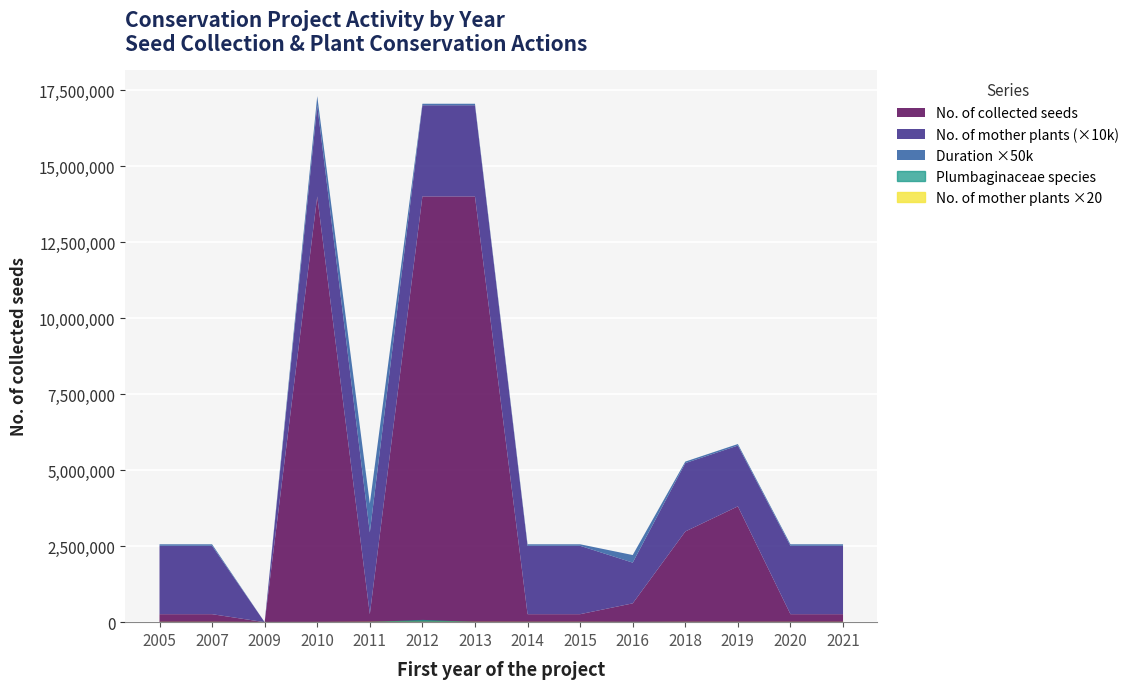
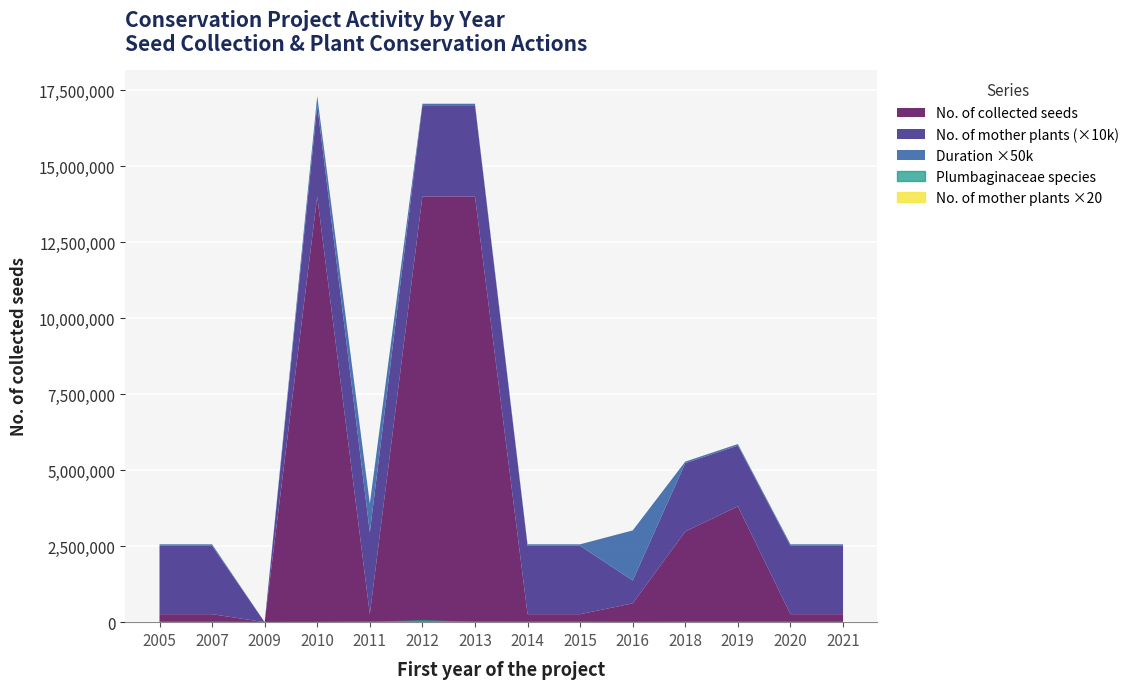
  {
    "No. of collected seeds": {
      "2005": "300,000",
      "2007": "300,000",
      "2010": "14,000,000",
      "2011": "300,000",
      "2012": "14,000,000",
      "2013": "14,000,000",
      "2014": "300,000",
      "2015": "300,000",
      "2016": "600,000",
      "2018": "3,000,000",
      "2019": "3,800,000",
      "2020": "300,000",
      "2021": "300,000"
    },
    "No. of mother plants (×10k)": {
      "2010": "3,000,000",
      "2011": "2,700,000",
-     "2016": "1,300,000"
+     "2016": "800,000"
    },
    "Duration ×50k": {
      "2010": "300,000",
      "2011": "1,000,000",
-     "2016": "300,000"
+     "2016": "1,700,000"
    }
  }
